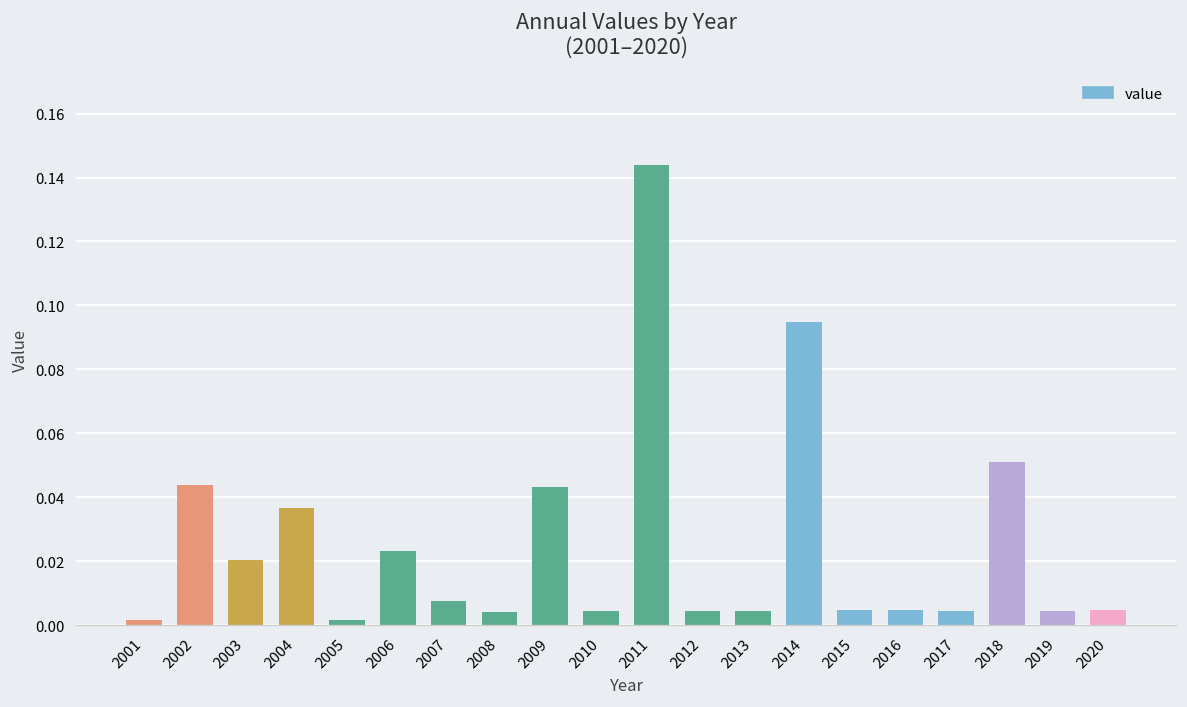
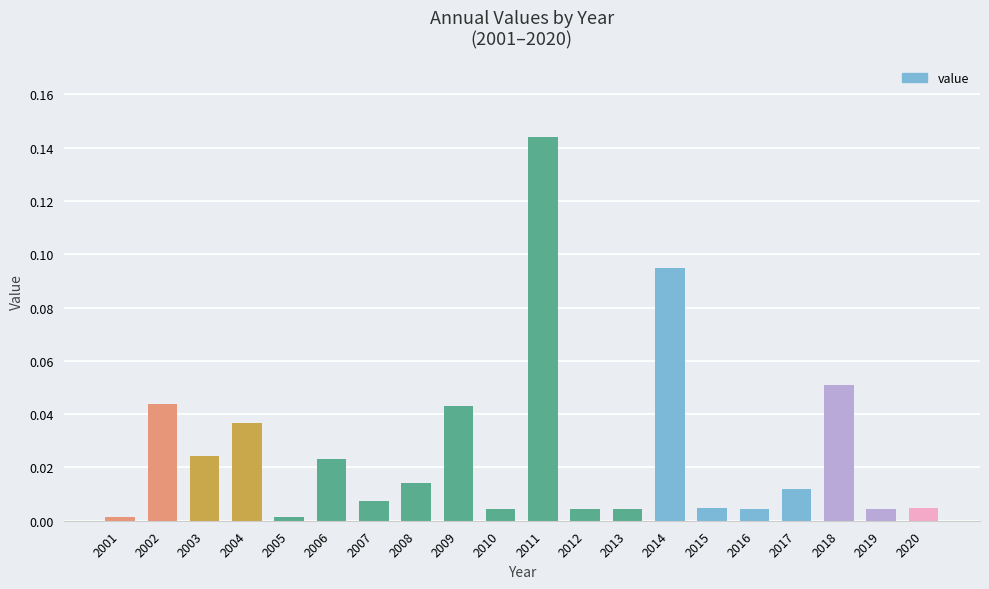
  {
    "2001": 0.002,
    "2002": 0.044,
-   "2003": 0.020,
+   "2003": 0.024,
    "2004": 0.037,
    "2005": 0.002,
    "2006": 0.023,
    "2007": 0.007,
-   "2008": 0.004,
+   "2008": 0.014,
    "2009": 0.043,
    "2010": 0.005,
    "2011": 0.144,
    "2012": 0.004,
    "2013": 0.004,
    "2014": 0.095,
    "2015": 0.005,
    "2016": 0.005,
-   "2017": 0.005,
+   "2017": 0.012,
    "2018": 0.051,
    "2019": 0.005,
    "2020": 0.005
  }
